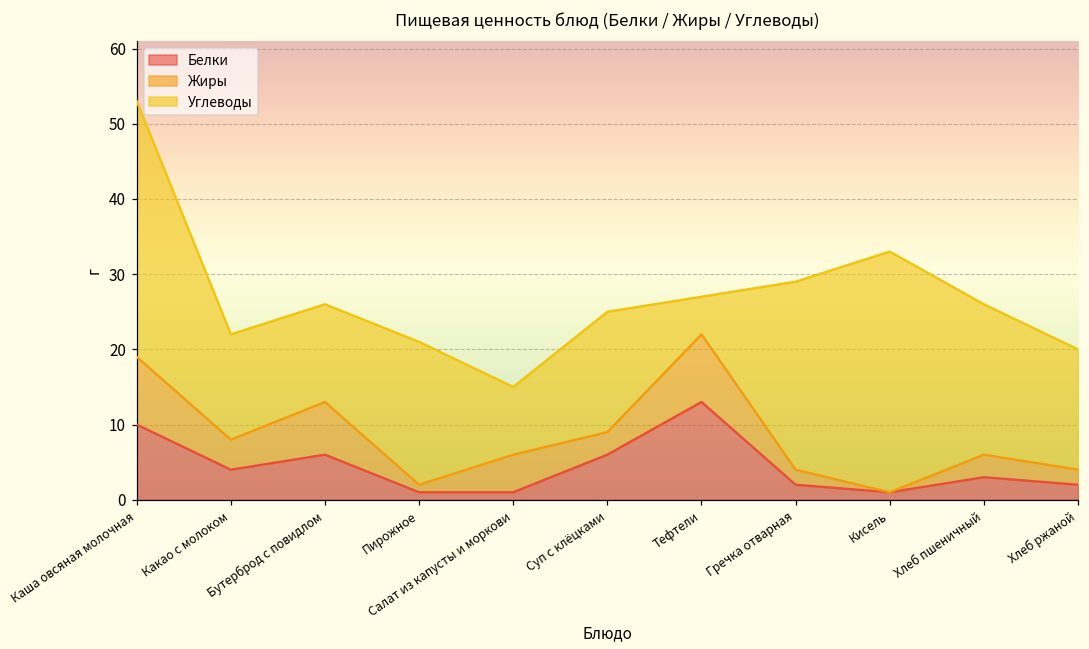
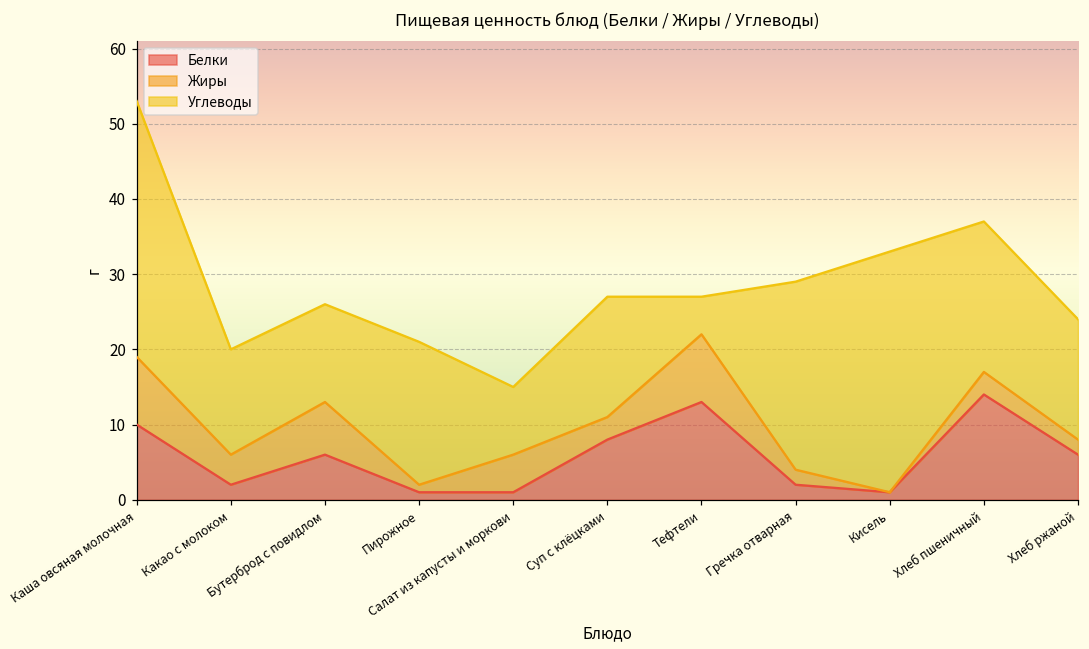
  {
    "Белки": {
      "Каша овсяная молочная": 10,
-     "Какао с молоком": 4,
+     "Какао с молоком": 2,
      "Бутерброд с повидлом": 6,
      "Пирожное": 1,
      "Салат из капусты и моркови": 1,
-     "Суп с клёцками": 6,
+     "Суп с клёцками": 8,
      "Тефтели": 13,
      "Гречка отварная": 2,
-     "Хлеб пшеничный": 3,
-     "Хлеб ржаной": 2
+     "Хлеб пшеничный": 14,
+     "Хлеб ржаной": 6
    }
  }
